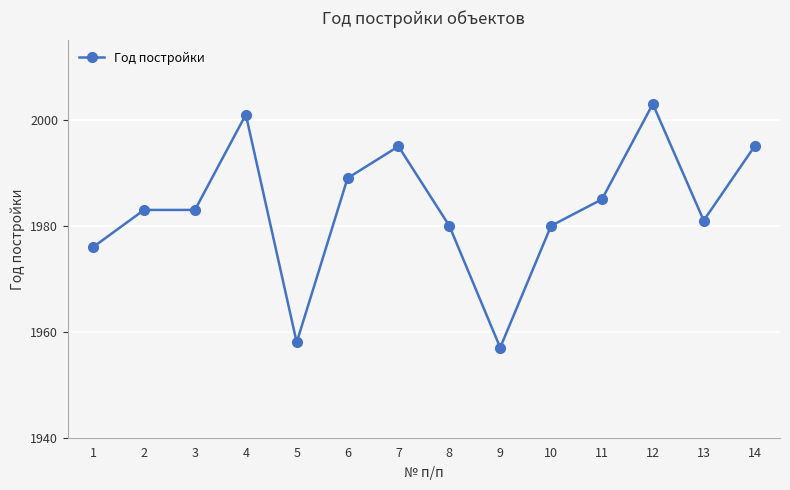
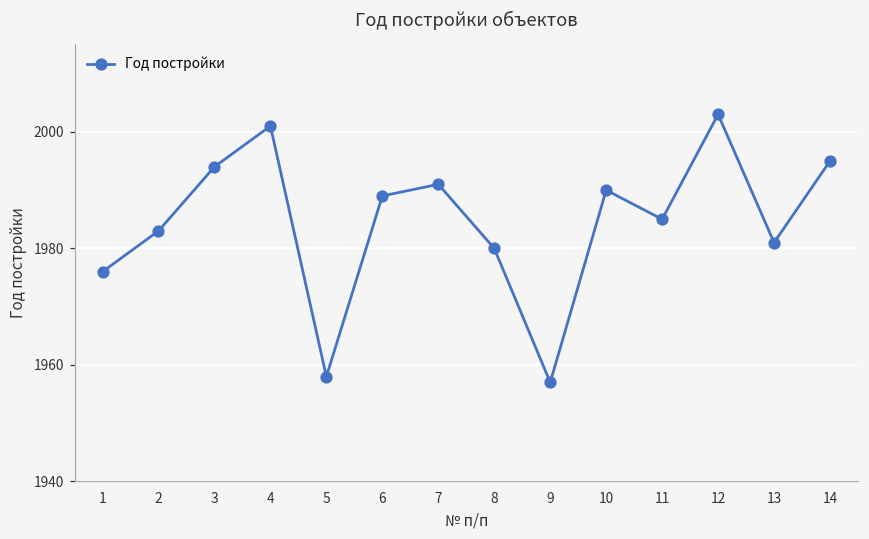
  {
    "1": 1976,
    "2": 1983,
-   "3": 1983,
+   "3": 1994,
    "4": 2001,
    "5": 1958,
    "6": 1989,
-   "7": 1995,
+   "7": 1991,
    "8": 1980,
    "9": 1957,
-   "10": 1980,
+   "10": 1990,
    "11": 1985,
    "12": 2003,
    "13": 1981,
    "14": 1995
  }
